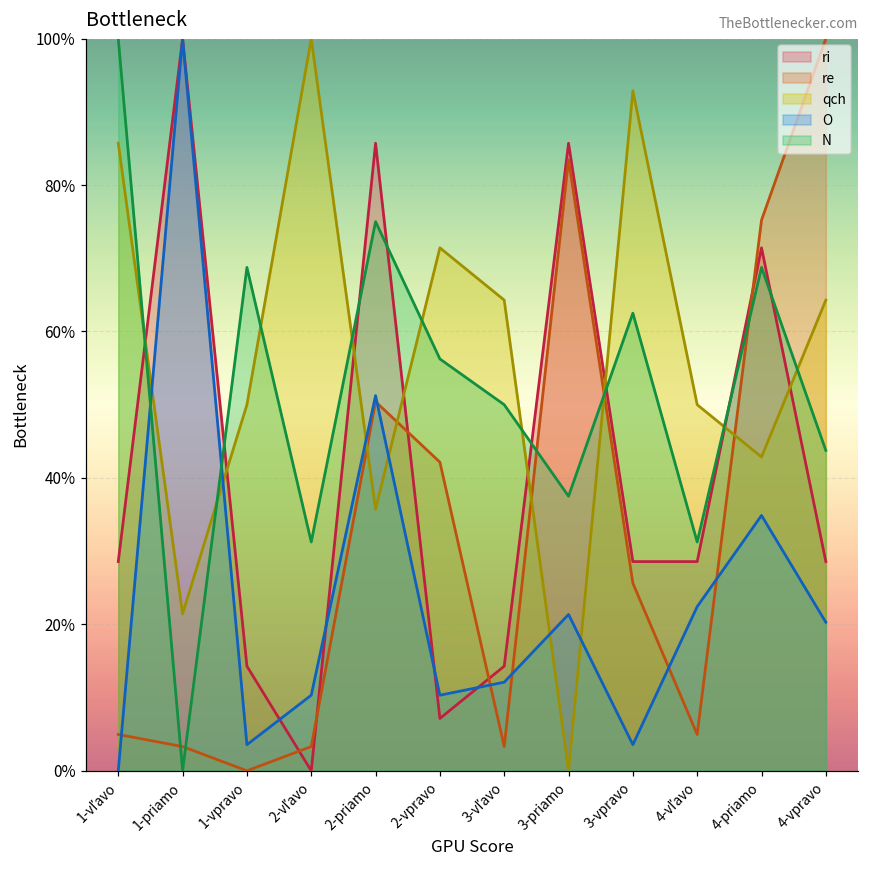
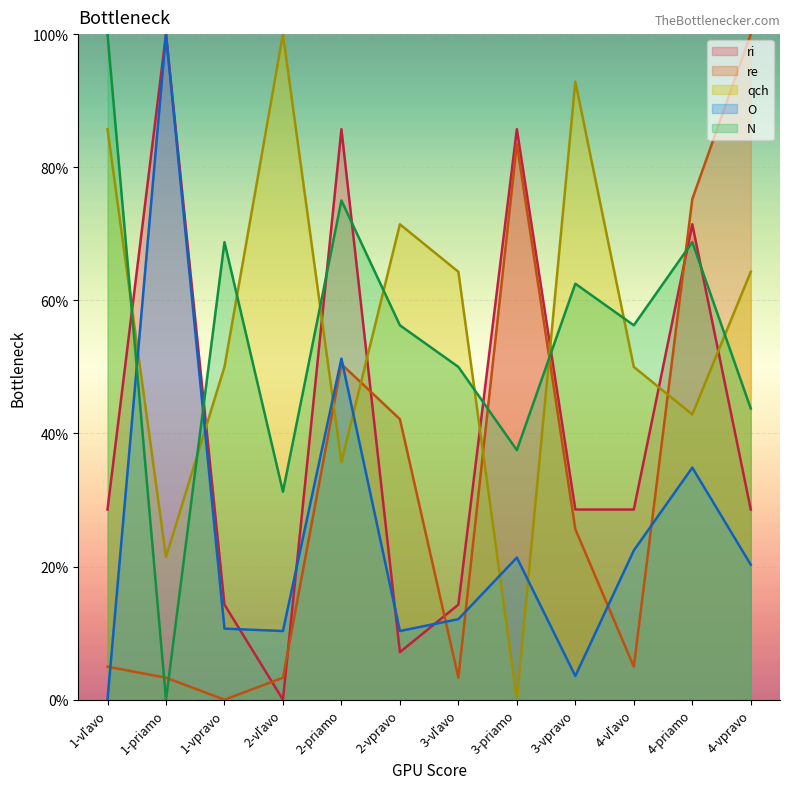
  {
    "O": {
      "1-vľavo": "0%",
-     "1-vpravo": "4%",
+     "1-vpravo": "11%",
      "2-vľavo": "10%",
      "2-priamo": "51%",
      "2-vpravo": "10%",
      "3-vľavo": "12%",
      "3-priamo": "21%",
      "3-vpravo": "4%",
      "4-vľavo": "22%",
      "4-priamo": "35%",
      "4-vpravo": "20%"
    },
    "N": {
      "1-vľavo": "100%",
      "1-priamo": "0%",
      "1-vpravo": "69%",
      "2-vľavo": "31%",
      "2-priamo": "75%",
      "2-vpravo": "56%",
      "3-vľavo": "50%",
      "3-priamo": "38%",
      "3-vpravo": "63%",
-     "4-vľavo": "31%",
+     "4-vľavo": "56%",
      "4-priamo": "69%",
      "4-vpravo": "44%"
    }
  }
